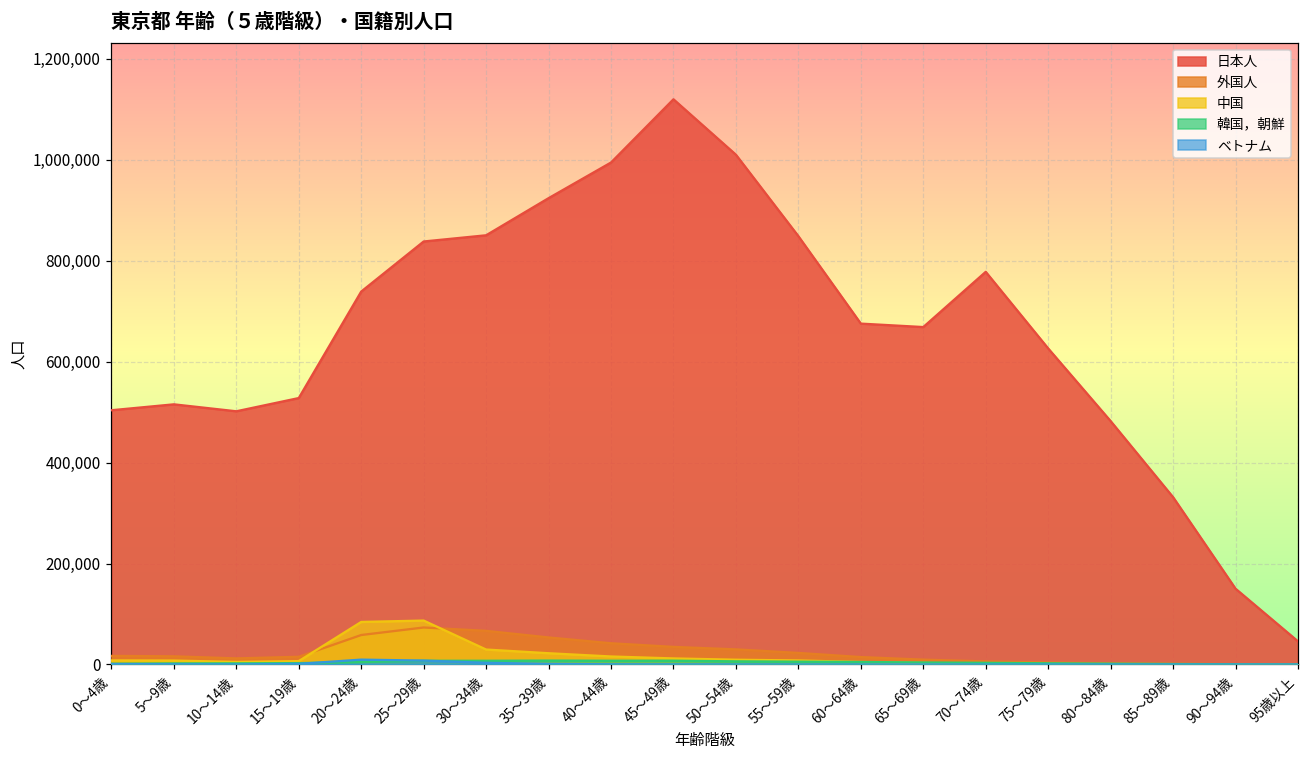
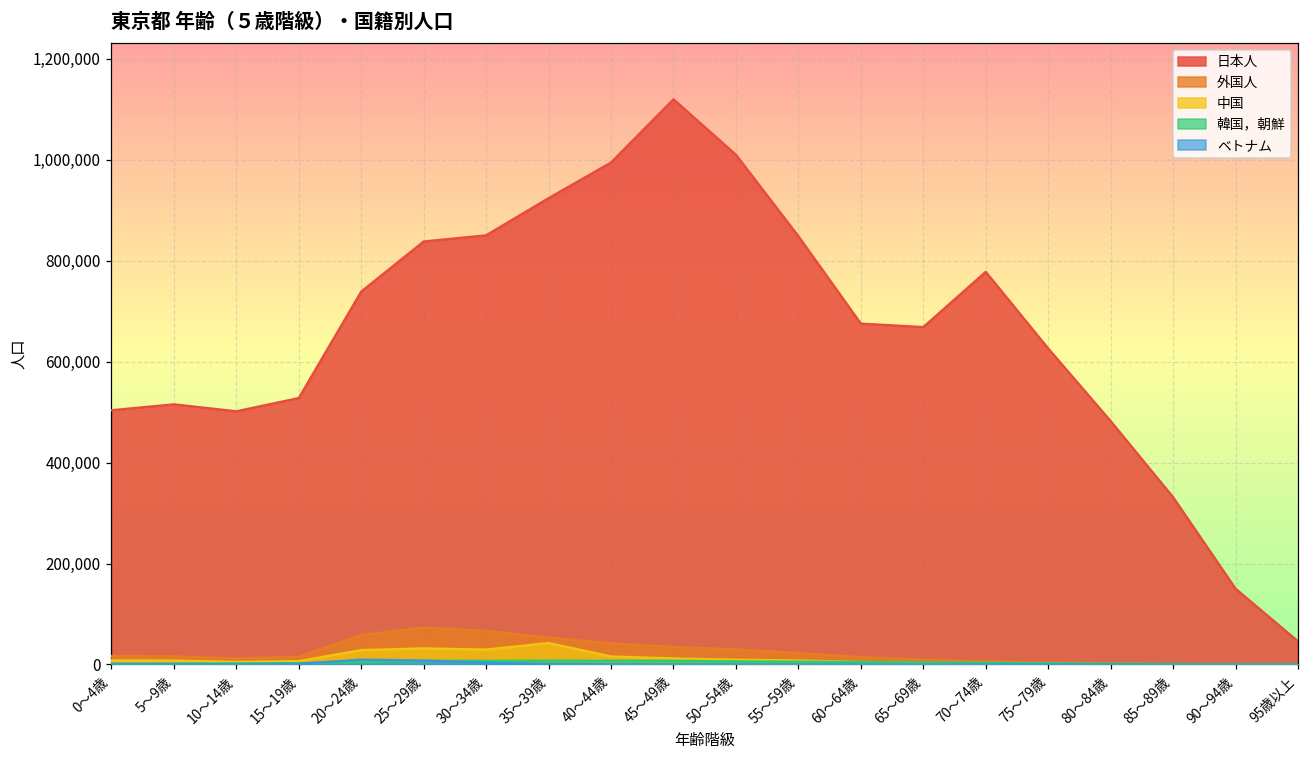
  {
    "中国": {
      "0～4歳": "10,000",
      "5～9歳": "10,000",
-     "20～24歳": "80,000",
-     "25～29歳": "90,000",
+     "20～24歳": "30,000",
+     "25～29歳": "30,000",
      "30～34歳": "30,000",
-     "35～39歳": "20,000",
+     "35～39歳": "40,000",
      "40～44歳": "20,000"
    },
    "韓国，朝鮮": {
      "35～39歳": "10,000",
      "40～44歳": "10,000"
    },
    "ベトナム": {
      "35～39歳": "0",
      "40～44歳": "0",
      "45～49歳": "0",
      "50～54歳": "0"
    }
  }
